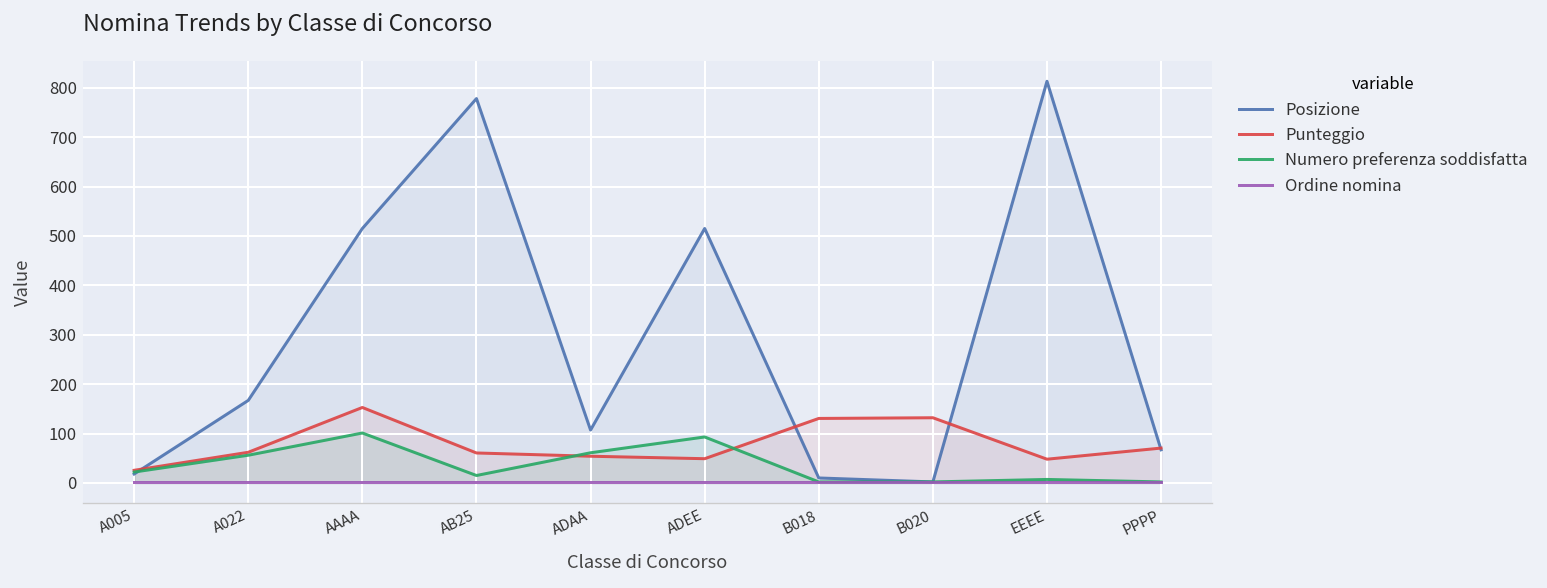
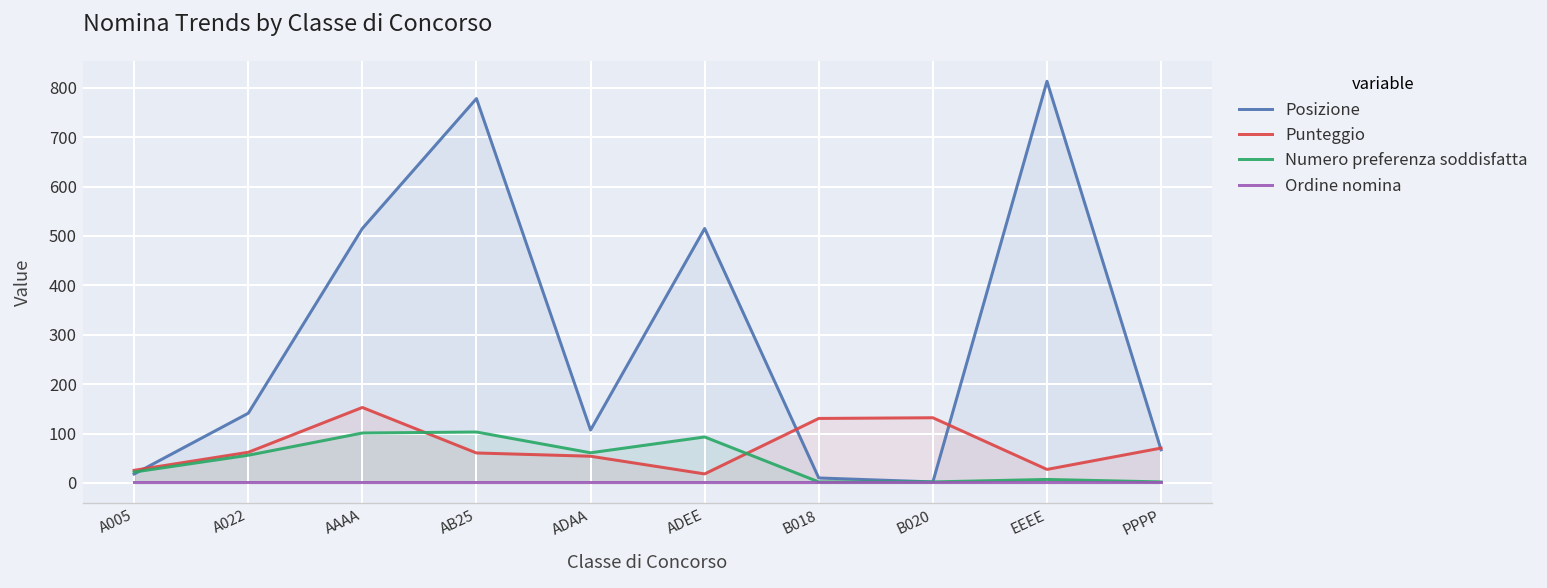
  {
    "Posizione": {
-     "A022": 170,
+     "A022": 140,
      "AAAA": 520,
      "AB25": 780,
      "ADAA": 110,
      "ADEE": 520,
      "B018": 10,
      "EEEE": 810
    },
    "Punteggio": {
      "AAAA": 150,
      "AB25": 60,
      "ADAA": 50,
-     "ADEE": 50,
+     "ADEE": 20,
      "B018": 130,
      "B020": 130,
-     "EEEE": 50
+     "EEEE": 30
    },
    "Numero preferenza soddisfatta": {
      "AAAA": 100,
-     "AB25": 20,
+     "AB25": 100,
      "ADAA": 60,
      "ADEE": 90
    },
    "Ordine nomina": {
      "A005": 0,
      "A022": 0,
      "AAAA": 0,
      "AB25": 0,
      "ADAA": 0,
      "ADEE": 0
    }
  }
